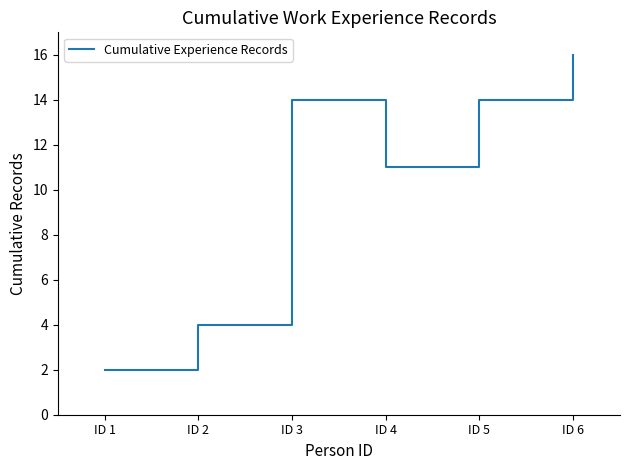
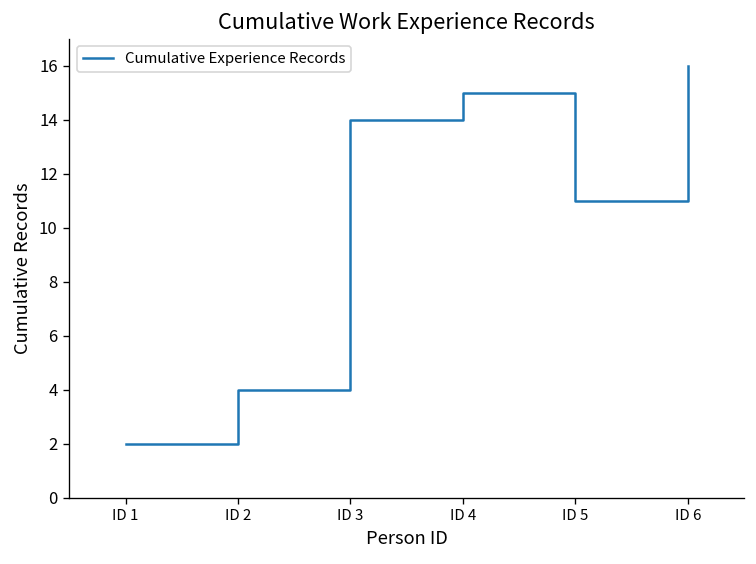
  {
    "ID 1": 2,
    "ID 2": 4,
    "ID 3": 14,
-   "ID 4": 11,
-   "ID 5": 14,
+   "ID 4": 15,
+   "ID 5": 11,
    "ID 6": 16
  }
